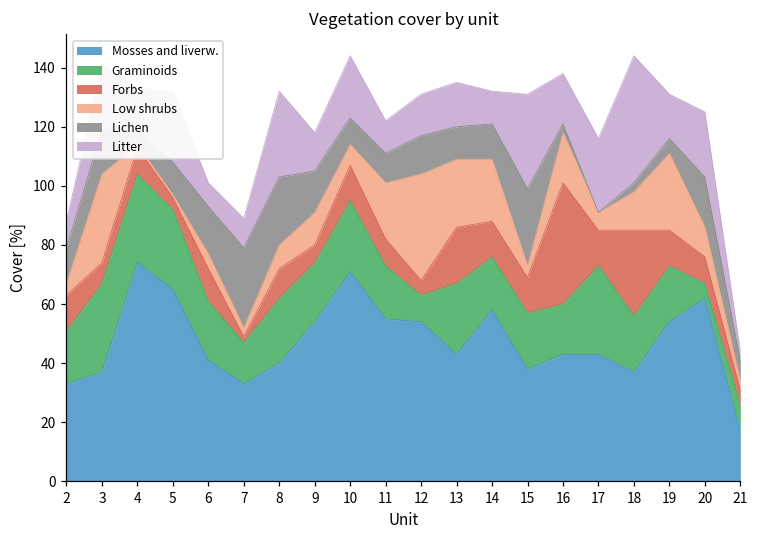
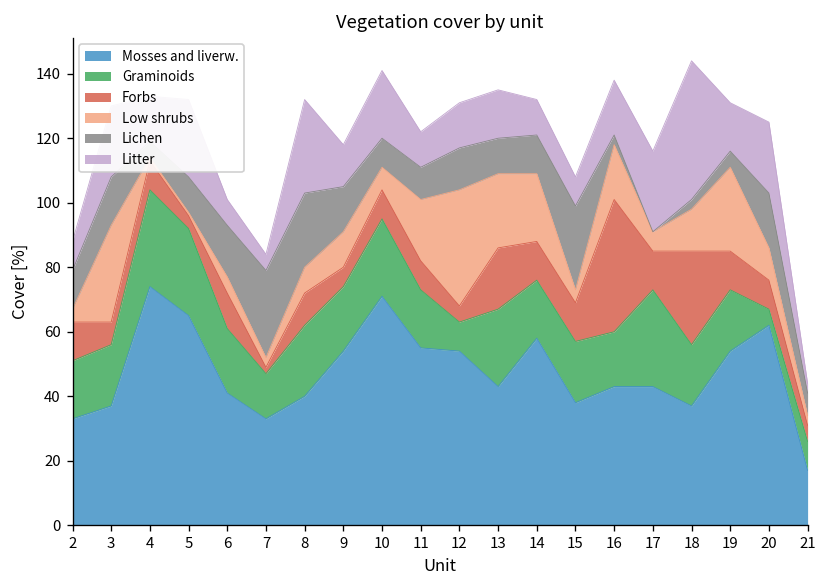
  {
    "Mosses and liverw.": {
      "2": 33,
      "3": 37,
      "4": 74,
      "5": 65,
      "6": 41,
      "7": 33,
      "8": 40,
      "9": 54,
      "10": 71,
      "11": 55,
      "12": 54,
      "13": 43,
      "14": 58,
      "15": 38,
      "16": 43,
      "17": 43,
      "18": 37,
      "19": 54,
      "20": 62,
      "21": 17
    },
    "Graminoids": {
      "2": 18,
-     "3": 30,
+     "3": 19,
      "4": 30,
      "5": 27,
      "6": 20,
      "7": 14,
      "8": 22,
      "9": 20,
      "10": 24,
      "11": 18,
      "12": 9,
      "13": 24,
      "14": 18,
      "15": 19,
      "16": 17,
      "17": 30,
      "18": 19,
      "19": 19,
      "20": 5,
      "21": 9
    },
    "Forbs": {
      "2": 12,
      "3": 7,
      "4": 9,
      "5": 4,
      "6": 11,
      "7": 2,
      "8": 10,
      "9": 6,
-     "10": 12,
+     "10": 9,
      "11": 9,
      "12": 5,
      "13": 19,
      "14": 12,
      "15": 12,
      "16": 41,
      "17": 12,
      "18": 29,
      "19": 12,
      "20": 9,
      "21": 5
    },
    "Low shrubs": {
      "2": 4,
      "3": 30,
      "5": 1,
      "6": 5,
      "7": 3,
      "8": 8,
      "9": 11,
      "10": 7,
      "11": 19,
      "12": 36,
      "13": 23,
      "14": 21,
      "15": 4,
      "16": 17,
      "18": 13,
      "19": 26,
      "20": 10,
      "21": 3
    },
    "Lichen": {
      "2": 12,
      "5": 11,
      "6": 16,
      "7": 27,
      "8": 23,
      "9": 14,
      "10": 9,
      "11": 10,
      "12": 13,
      "13": 11,
      "14": 12,
      "15": 26,
      "16": 3,
      "18": 3,
      "19": 5,
      "20": 17,
      "21": 7
    },
    "Litter": {
      "2": 9,
      "6": 8,
-     "7": 10,
+     "7": 5,
      "8": 29,
      "9": 13,
      "10": 21,
      "11": 11,
      "12": 14,
      "13": 15,
      "14": 11,
-     "15": 32,
+     "15": 9,
      "16": 17,
      "17": 25,
      "18": 43,
      "19": 15,
      "20": 22,
      "21": 3
    }
  }
